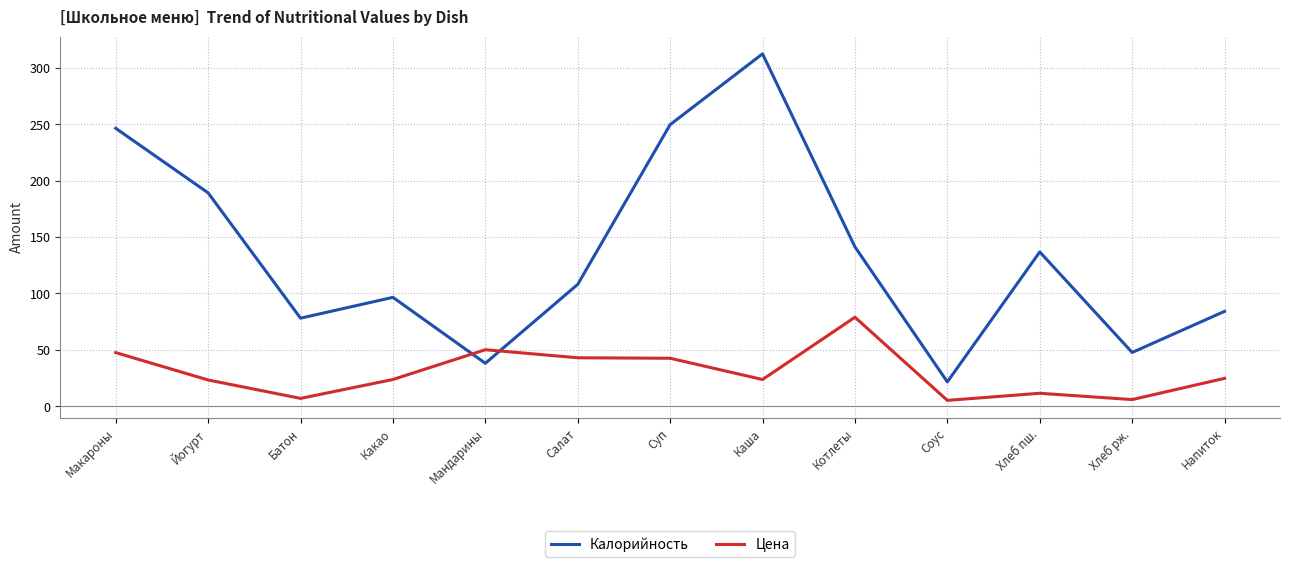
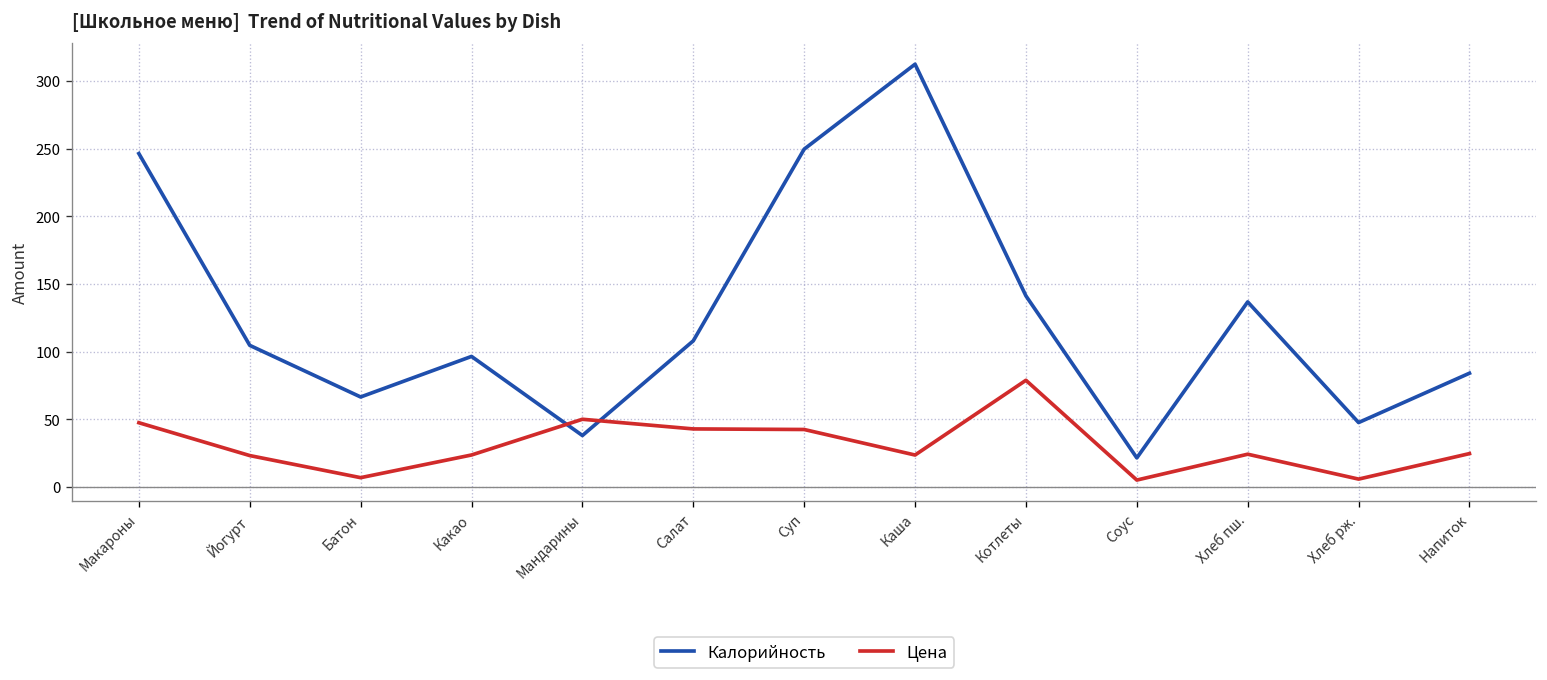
  {
    "Калорийность": {
      "Макароны": 246,
-     "Йогурт": 189,
-     "Батон": 78,
+     "Йогурт": 105,
+     "Батон": 67,
      "Какао": 96,
      "Мандарины": 38,
      "Салат": 108,
      "Суп": 250,
      "Каша": 312,
      "Котлеты": 141,
      "Соус": 21,
      "Хлеб пш.": 137,
      "Хлеб рж.": 48,
      "Напиток": 84
    },
    "Цена": {
      "Макароны": 47,
      "Йогурт": 23,
      "Батон": 7,
      "Какао": 24,
      "Мандарины": 50,
      "Салат": 43,
      "Суп": 42,
      "Каша": 24,
      "Котлеты": 79,
      "Соус": 5,
-     "Хлеб пш.": 11,
+     "Хлеб пш.": 24,
      "Хлеб рж.": 6,
      "Напиток": 25
    }
  }
